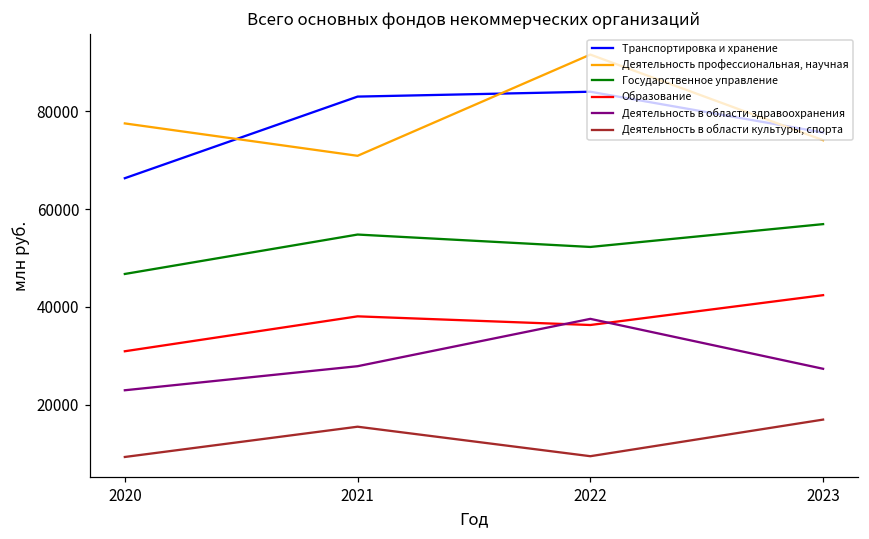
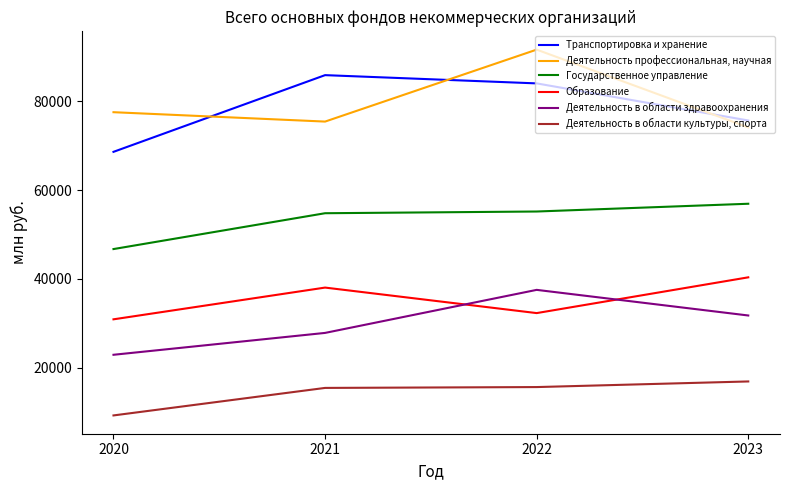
  {
    "Транспортировка и хранение": {
-     "2020": 66000,
-     "2021": 83000
+     "2020": 69000,
+     "2021": 86000
    },
    "Деятельность профессиональная, научная": {
      "2020": 77000,
-     "2021": 71000
+     "2021": 75000
    },
    "Государственное управление": {
      "2020": 47000,
      "2021": 55000,
-     "2022": 52000,
+     "2022": 55000,
      "2023": 57000
    },
    "Образование": {
      "2020": 31000,
      "2021": 38000,
-     "2022": 36000,
-     "2023": 42000
+     "2022": 32000,
+     "2023": 40000
    },
    "Деятельность в области здравоохранения": {
      "2020": 23000,
      "2021": 28000,
      "2022": 38000,
-     "2023": 27000
+     "2023": 32000
    },
    "Деятельность в области культуры, спорта": {
      "2020": 9000,
      "2021": 16000,
-     "2022": 9000,
+     "2022": 16000,
      "2023": 17000
    }
  }
